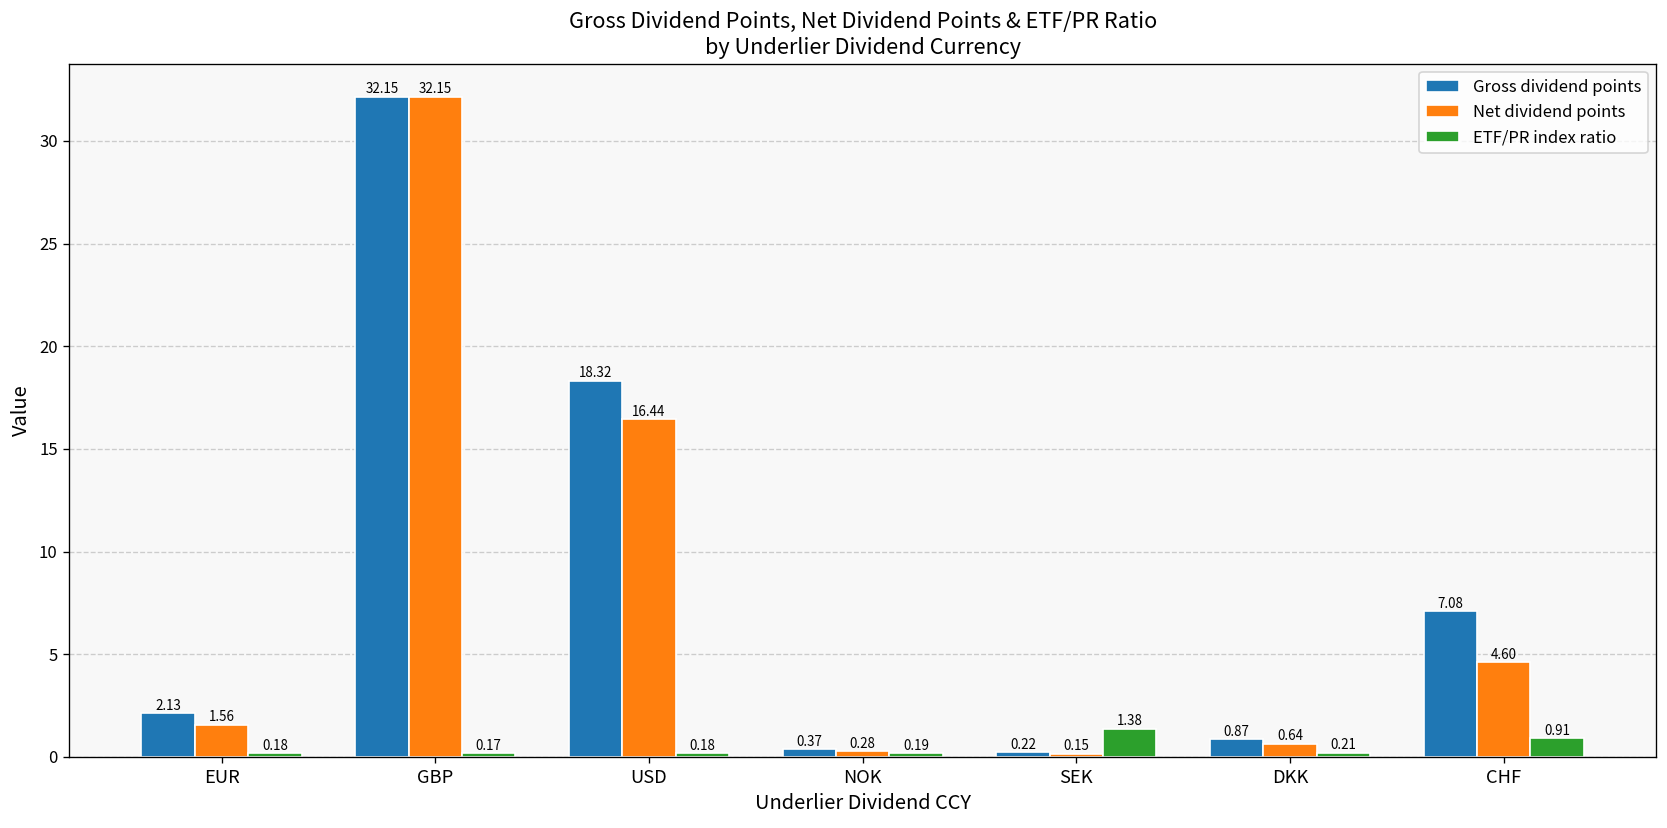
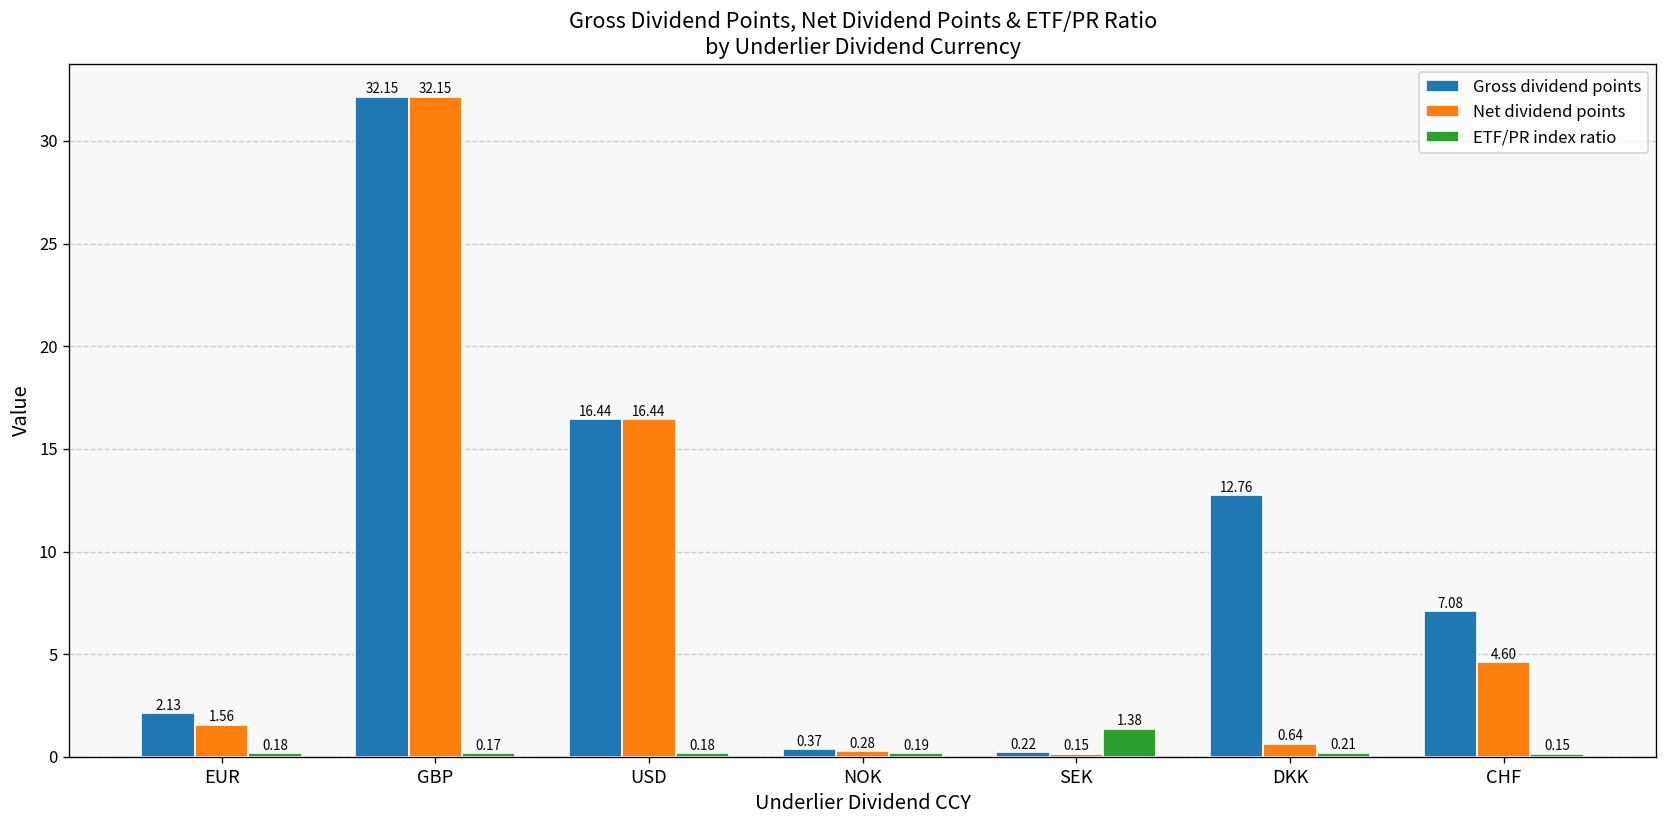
  {
    "Gross dividend points": {
      "EUR": 2.13,
      "GBP": 32.15,
-     "USD": 18.32,
+     "USD": 16.44,
      "NOK": 0.37,
      "SEK": 0.22,
-     "DKK": 0.87,
+     "DKK": 12.76,
      "CHF": 7.08
    },
    "Net dividend points": {
      "EUR": 1.56,
      "GBP": 32.15,
      "USD": 16.44,
      "NOK": 0.28,
      "SEK": 0.15,
      "DKK": 0.64,
      "CHF": 4.60
    },
    "ETF/PR index ratio": {
      "EUR": 0.18,
      "GBP": 0.17,
      "USD": 0.18,
      "NOK": 0.19,
      "SEK": 1.38,
      "DKK": 0.21,
-     "CHF": 0.91
+     "CHF": 0.15
    }
  }
